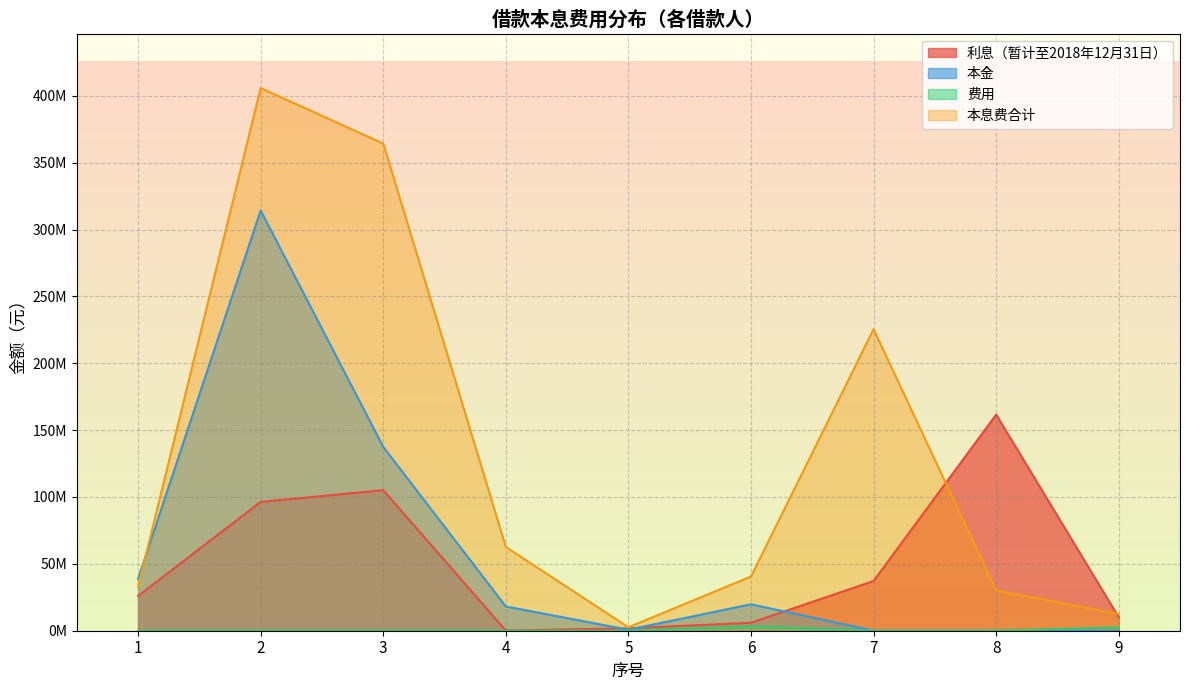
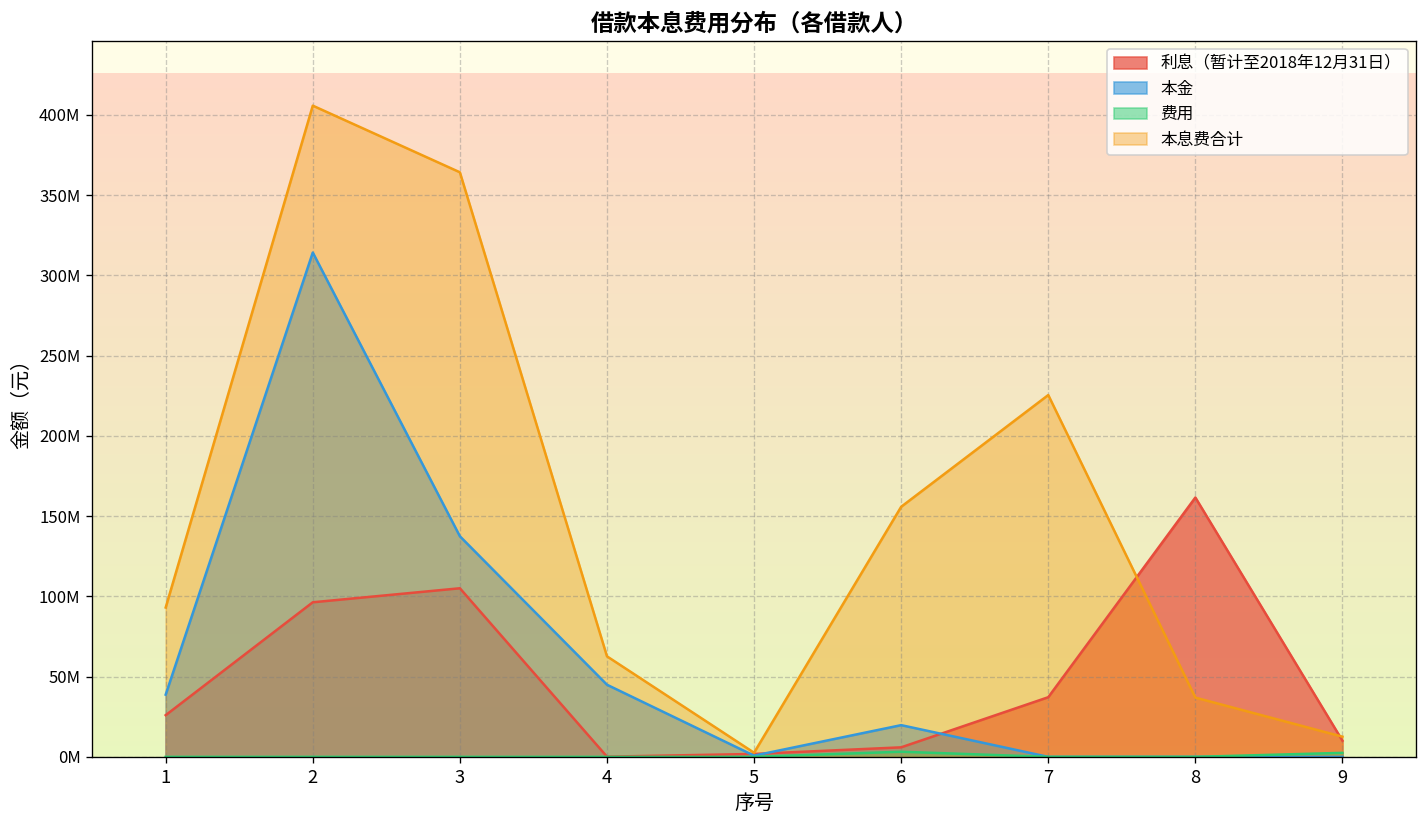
  {
    "利息（暂计至2018年12月31日）": {
      "1": 26000000,
      "2": 96000000,
      "3": 105000000,
      "6": 6000000,
      "7": 37000000,
      "8": 162000000,
      "9": 10000000
    },
    "本金": {
      "1": 39000000,
      "2": 314000000,
      "3": 137000000,
-     "4": 18000000,
+     "4": 45000000,
      "6": 20000000,
      "9": 0
    },
    "费用": {
      "1": 0,
      "2": 0,
      "3": 0,
      "6": 3000000,
      "9": 3000000
    },
    "本息费合计": {
-     "1": 33000000,
+     "1": 93000000,
      "2": 406000000,
      "3": 364000000,
      "4": 63000000,
-     "6": 41000000,
+     "6": 156000000,
      "7": 225000000,
-     "8": 30000000,
+     "8": 37000000,
      "9": 13000000
    }
  }
